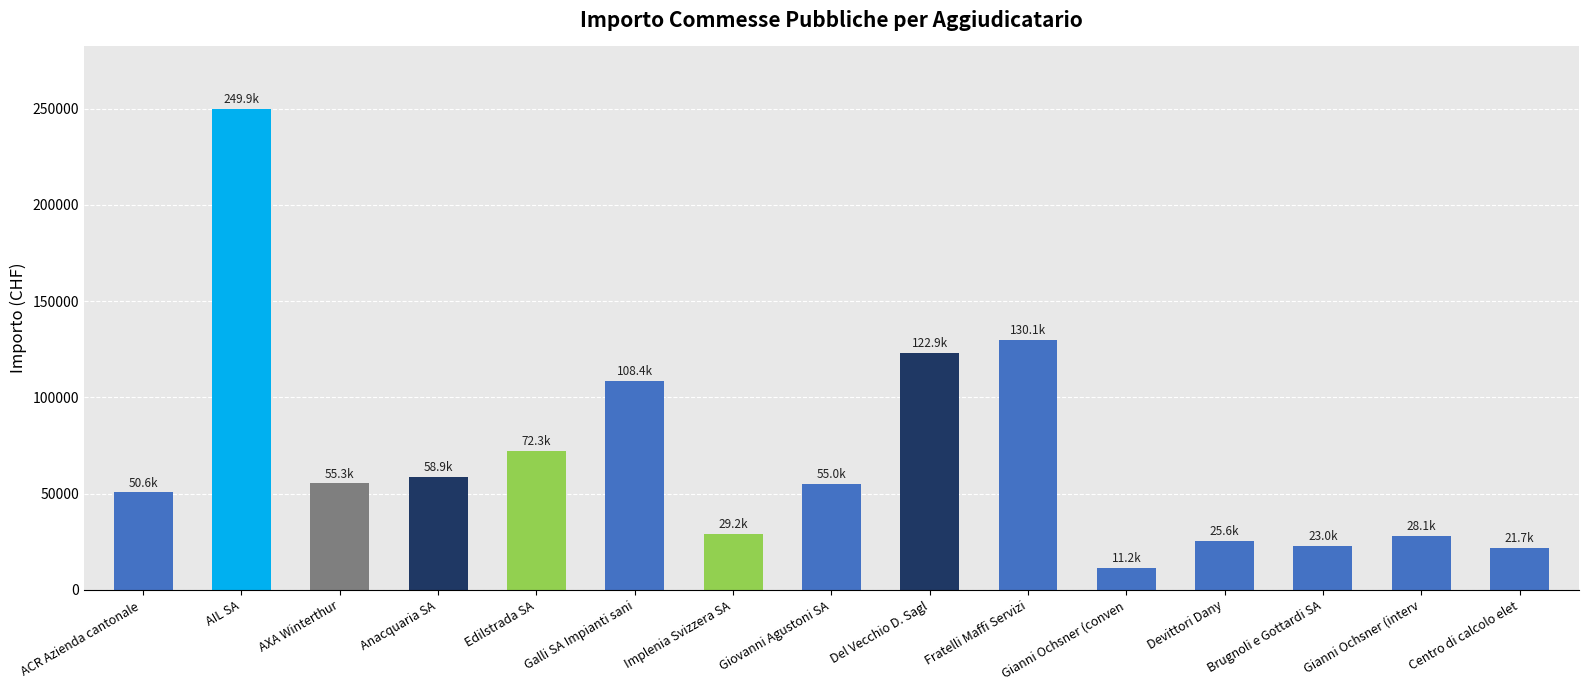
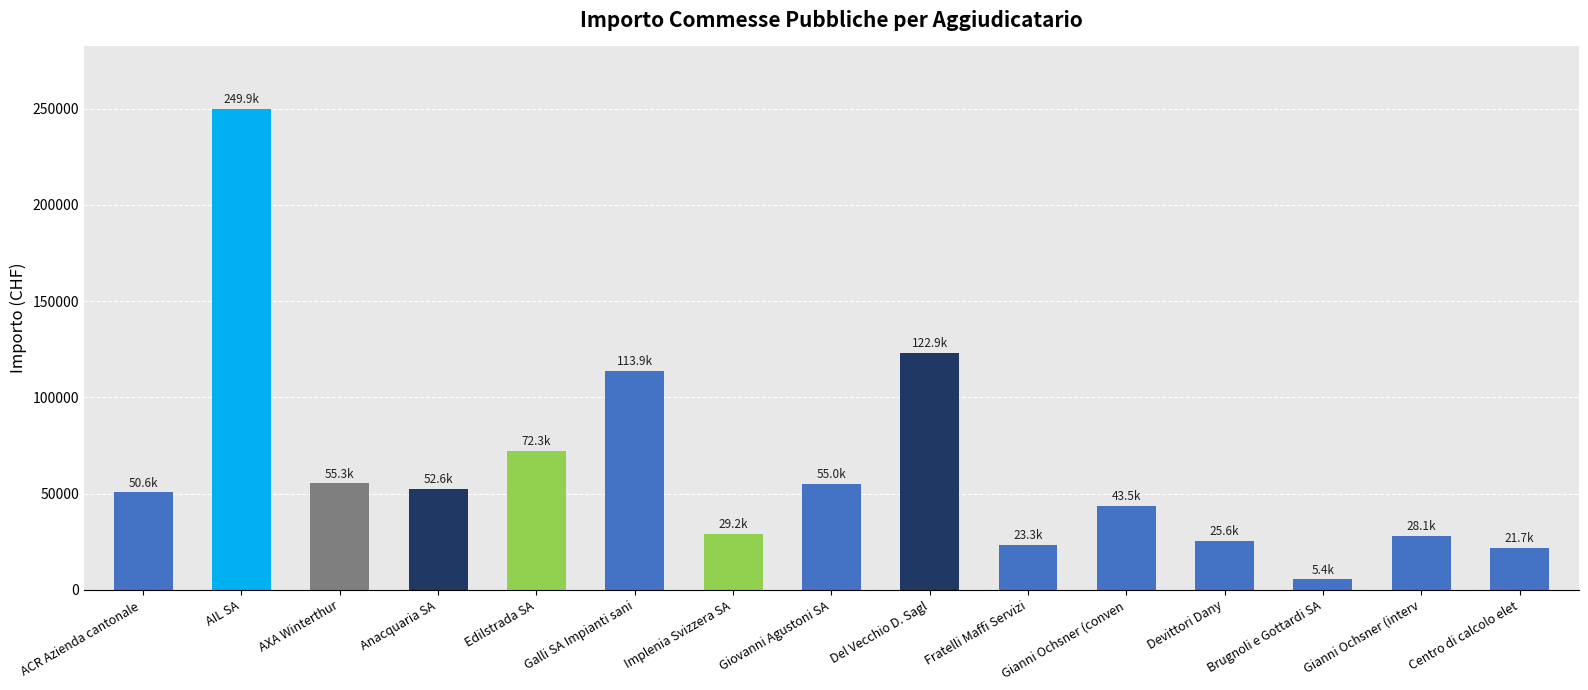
  {
    "ACR Azienda cantonale": "50.6k",
    "AIL SA": "249.9k",
    "AXA Winterthur": "55.3k",
-   "Anacquaria SA": "58.9k",
+   "Anacquaria SA": "52.6k",
    "Edilstrada SA": "72.3k",
-   "Galli SA Impianti sani": "108.4k",
+   "Galli SA Impianti sani": "113.9k",
    "Implenia Svizzera SA": "29.2k",
    "Giovanni Agustoni SA": "55.0k",
    "Del Vecchio D. Sagl": "122.9k",
-   "Fratelli Maffi Servizi": "130.1k",
-   "Gianni Ochsner (conven": "11.2k",
+   "Fratelli Maffi Servizi": "23.3k",
+   "Gianni Ochsner (conven": "43.5k",
    "Devittori Dany": "25.6k",
-   "Brugnoli e Gottardi SA": "23.0k",
+   "Brugnoli e Gottardi SA": "5.4k",
    "Gianni Ochsner (interv": "28.1k",
    "Centro di calcolo elet": "21.7k"
  }
